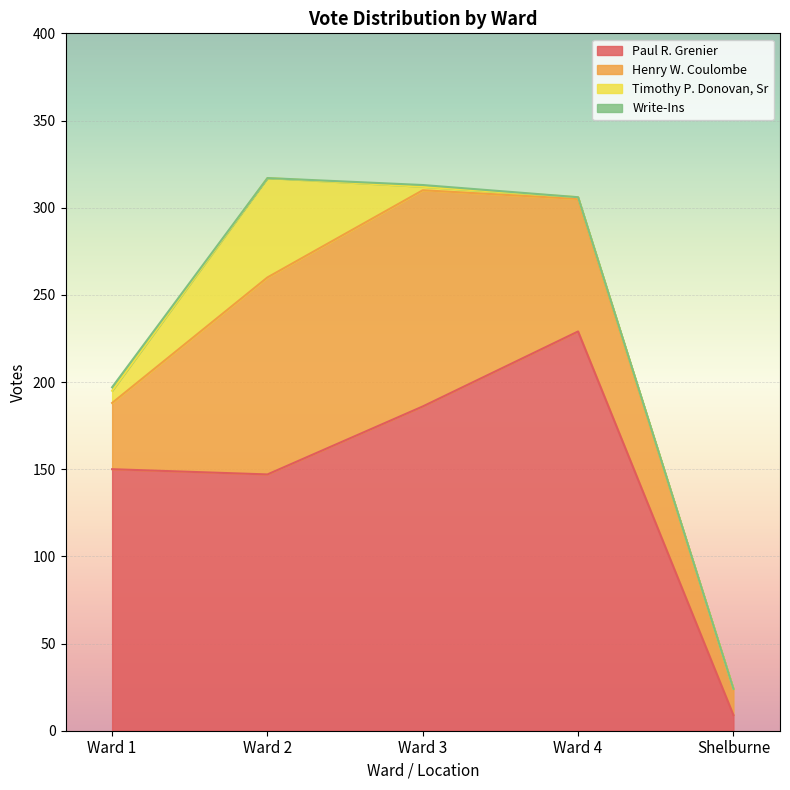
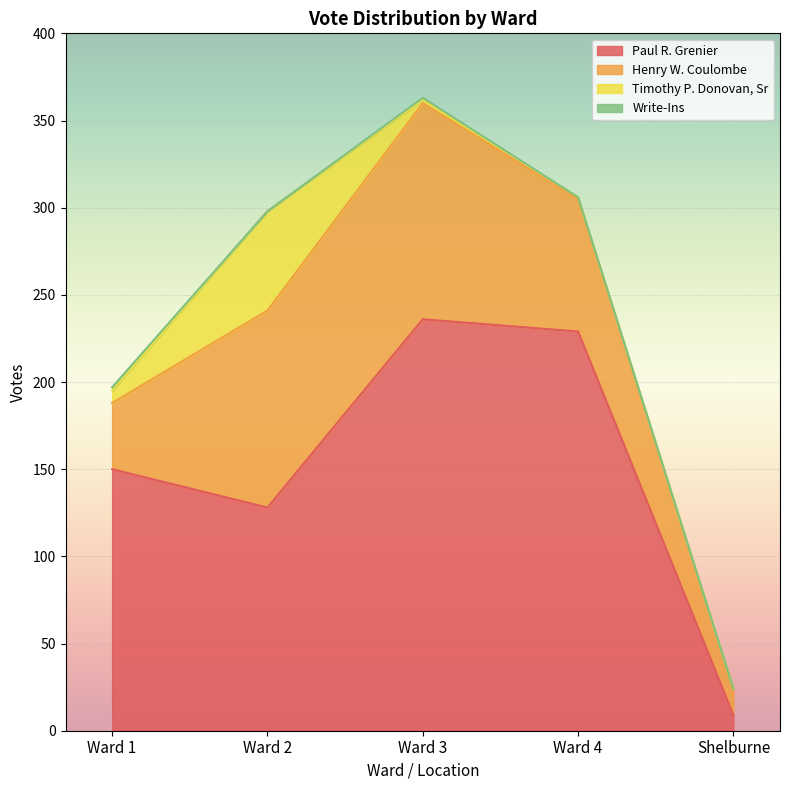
  {
    "Paul R. Grenier": {
      "Ward 1": 150,
-     "Ward 2": 147,
-     "Ward 3": 186,
+     "Ward 2": 128,
+     "Ward 3": 236,
      "Ward 4": 229,
      "Shelburne": 9
    },
    "Henry W. Coulombe": {
      "Ward 1": 38,
      "Ward 2": 113,
      "Ward 3": 124
    },
    "Timothy P. Donovan, Sr": {
      "Ward 1": 7
    },
    "Write-Ins": {
      "Ward 1": 2
    }
  }
